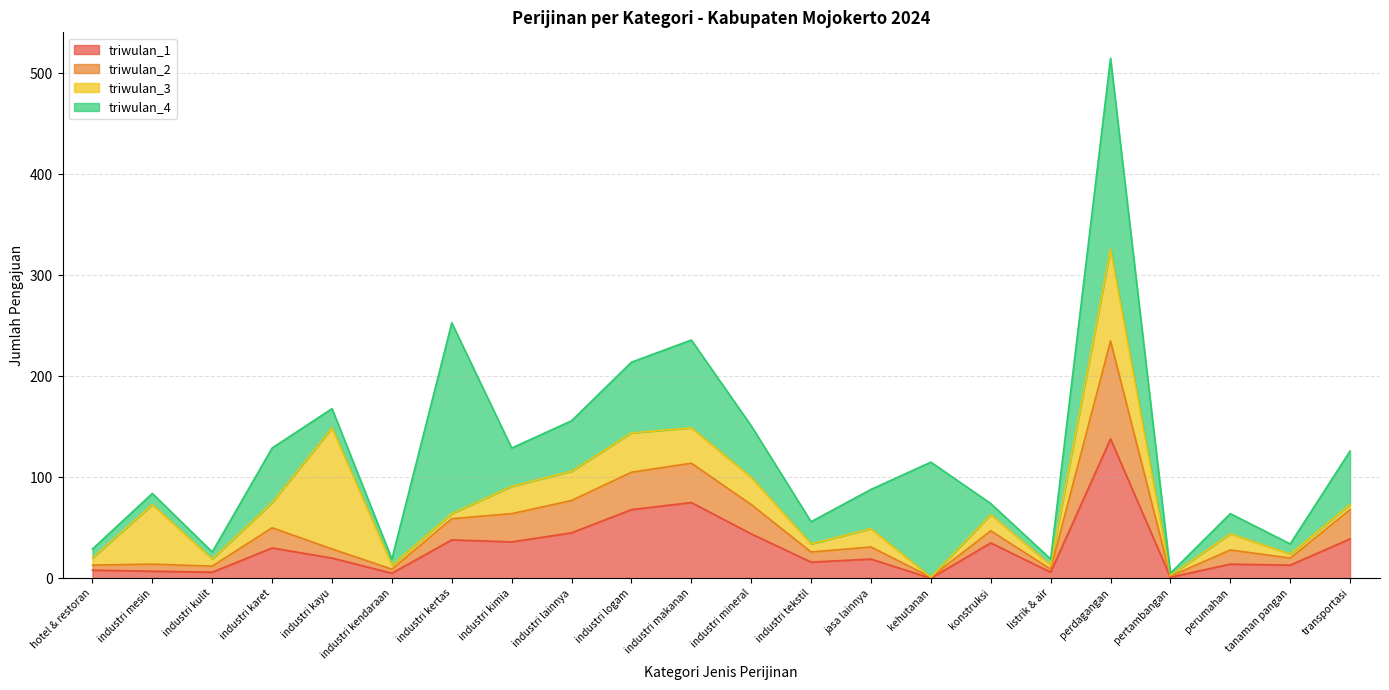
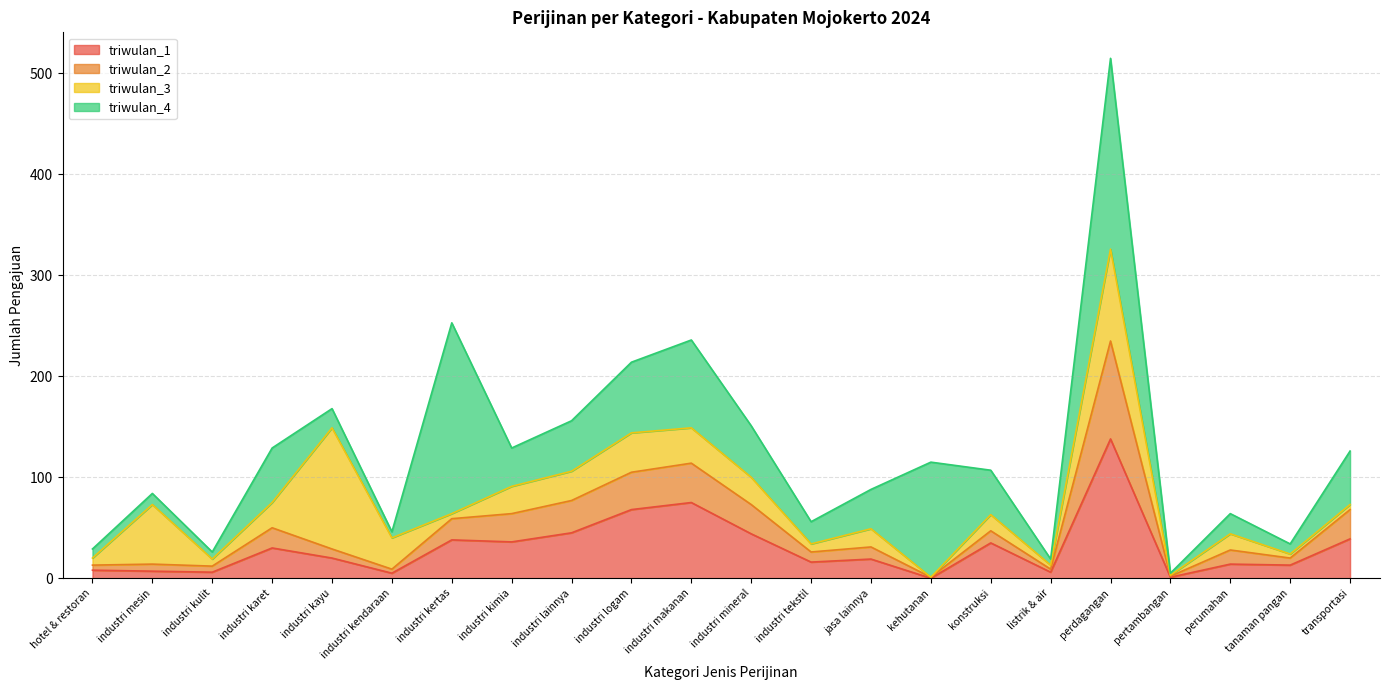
  {
    "triwulan_3": {
      "hotel & restoran": 7,
      "industri mesin": 59,
      "industri kulit": 7,
      "industri karet": 25,
      "industri kayu": 120,
-     "industri kendaraan": 4,
+     "industri kendaraan": 31,
      "industri kertas": 5,
      "industri kimia": 27,
      "industri lainnya": 29,
      "industri logam": 39,
      "industri makanan": 35,
      "industri mineral": 27,
      "industri tekstil": 8,
      "jasa lainnya": 18,
      "konstruksi": 16,
      "listrik & air": 4,
      "perdagangan": 91,
      "perumahan": 16,
      "tanaman pangan": 4,
      "transportasi": 5
    },
    "triwulan_4": {
      "hotel & restoran": 9,
      "industri mesin": 11,
      "industri kulit": 7,
      "industri karet": 54,
      "industri kayu": 19,
      "industri kendaraan": 6,
      "industri kertas": 189,
      "industri kimia": 38,
      "industri lainnya": 50,
      "industri logam": 70,
      "industri makanan": 87,
      "industri mineral": 51,
      "industri tekstil": 22,
      "jasa lainnya": 39,
      "kehutanan": 114,
-     "konstruksi": 11,
+     "konstruksi": 44,
      "listrik & air": 6,
      "perdagangan": 189,
      "perumahan": 20,
      "tanaman pangan": 10,
      "transportasi": 53
    }
  }
